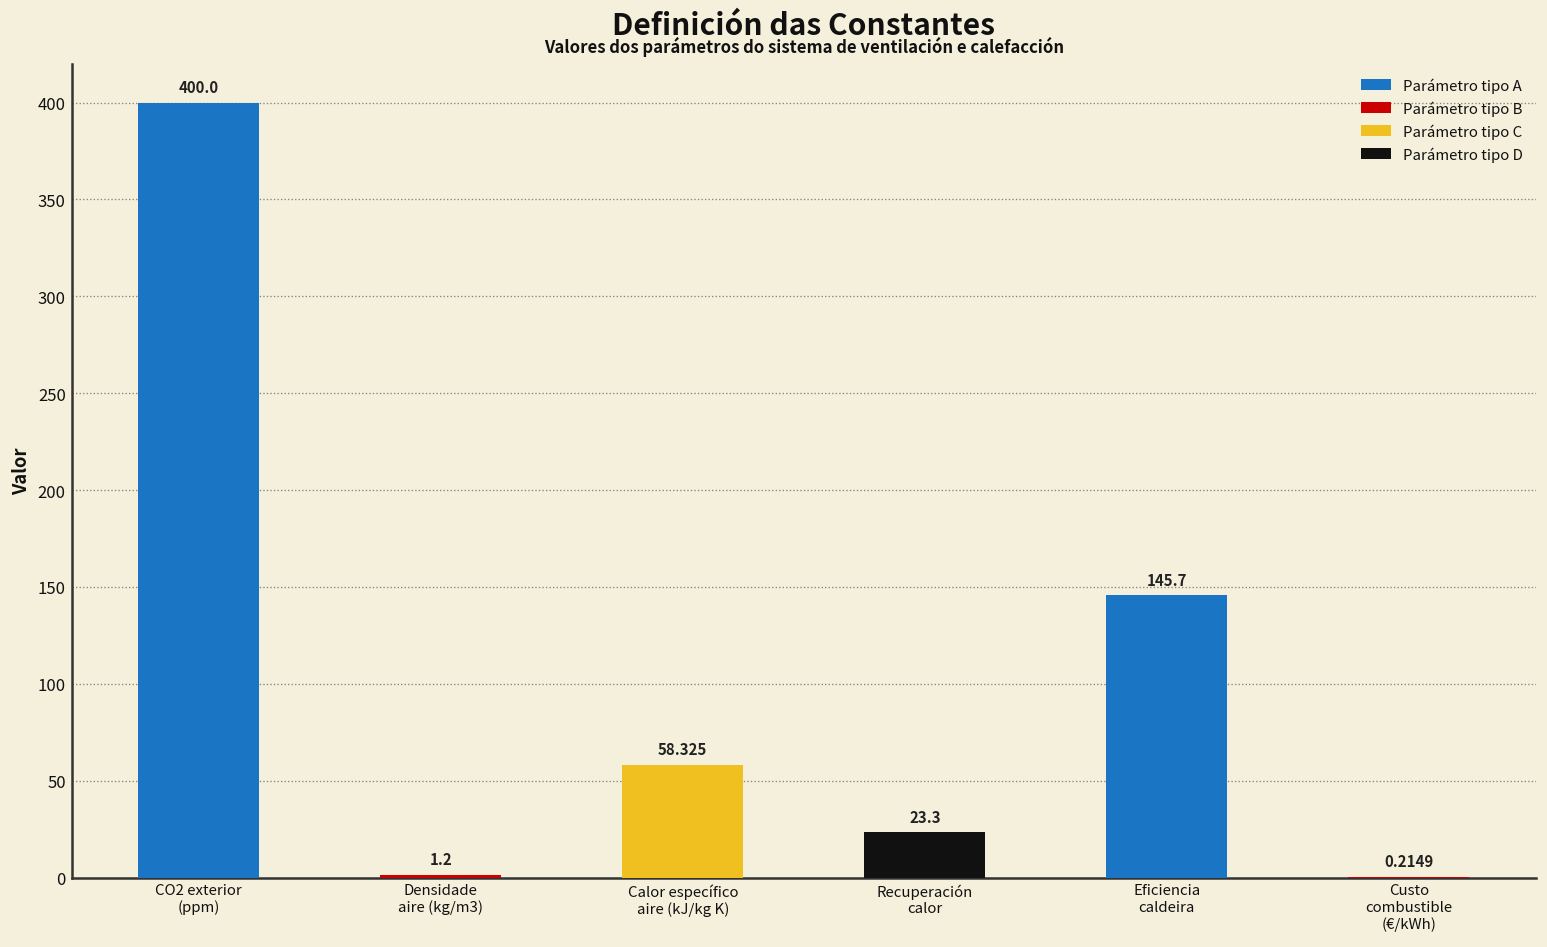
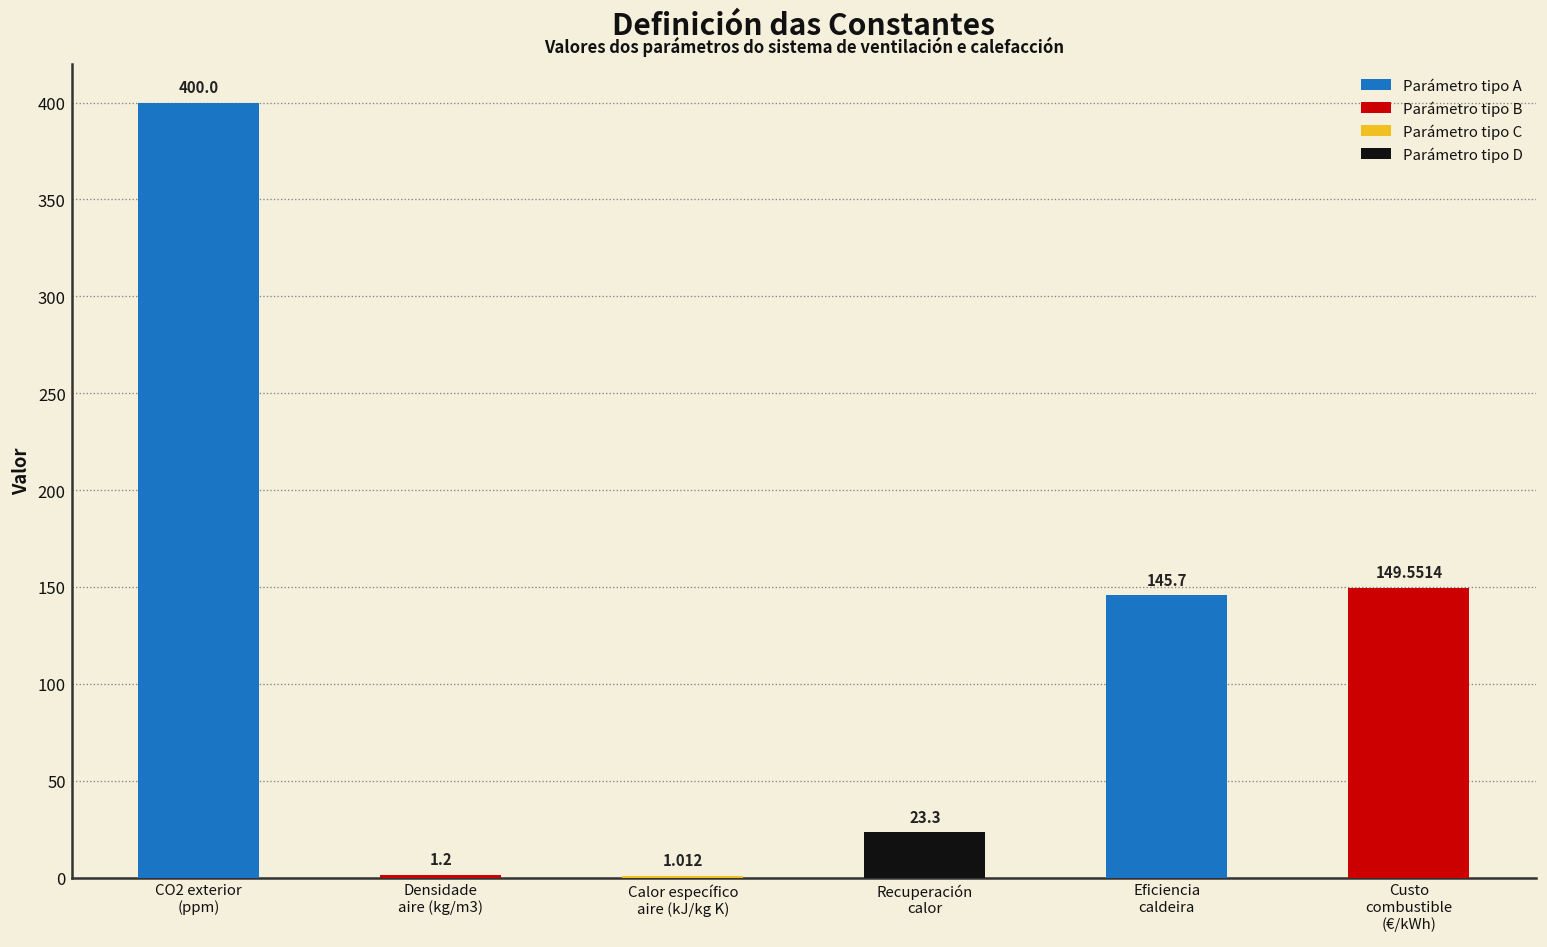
  {
    "CO2 exterior (ppm)": 400.0,
    "Densidade aire (kg/m3)": 1.2,
-   "Calor específico aire (kJ/kg K)": 58.325,
+   "Calor específico aire (kJ/kg K)": 1.012,
    "Recuperación calor": 23.3,
    "Eficiencia caldeira": 145.7,
-   "Custo combustible (€/kWh)": 0.2149
+   "Custo combustible (€/kWh)": 149.5514
  }
